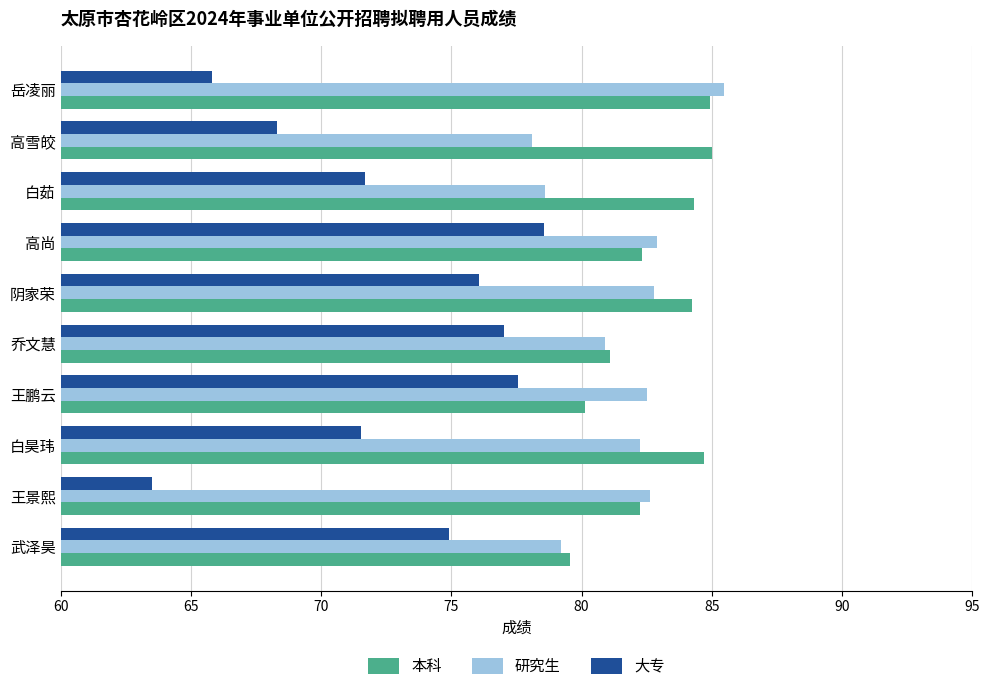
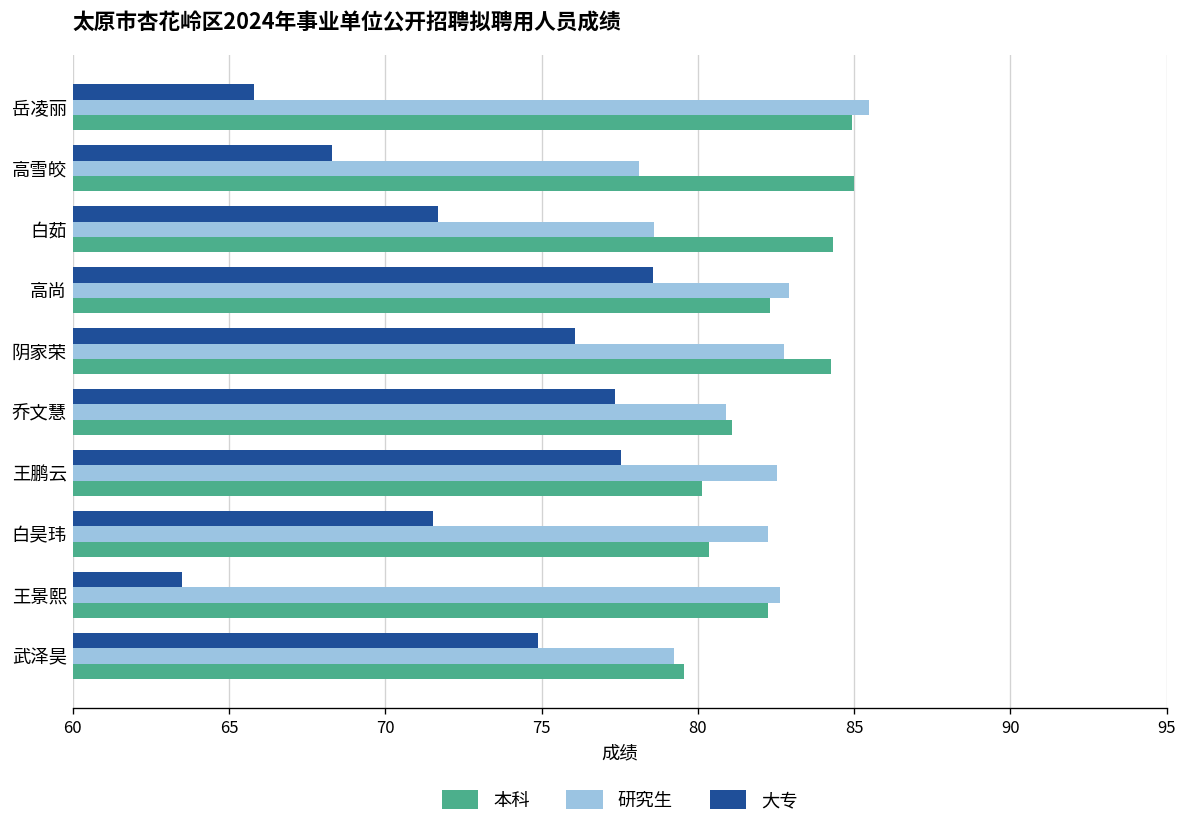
  {
    "本科": {
      "岳凌丽": 84.9,
      "高雪皎": 85.0,
      "白茹": 84.3,
      "高尚": 82.3,
      "阴家荣": 84.3,
      "乔文慧": 81.1,
      "王鹏云": 80.1,
-     "白昊玮": 84.7,
+     "白昊玮": 80.4,
      "王景熙": 82.2,
      "武泽昊": 79.5
    },
    "研究生": {
      "岳凌丽": 85.5,
      "高雪皎": 78.1,
      "白茹": 78.6,
      "高尚": 82.9,
      "阴家荣": 82.8,
      "乔文慧": 80.9,
      "王鹏云": 82.5,
      "白昊玮": 82.2,
      "王景熙": 82.6,
      "武泽昊": 79.2
    },
    "大专": {
      "岳凌丽": 65.8,
      "高雪皎": 68.3,
      "白茹": 71.7,
      "高尚": 78.6,
      "阴家荣": 76.1,
-     "乔文慧": 77.0,
+     "乔文慧": 77.3,
      "王鹏云": 77.6,
      "白昊玮": 71.5,
      "王景熙": 63.5,
      "武泽昊": 74.9
    }
  }
